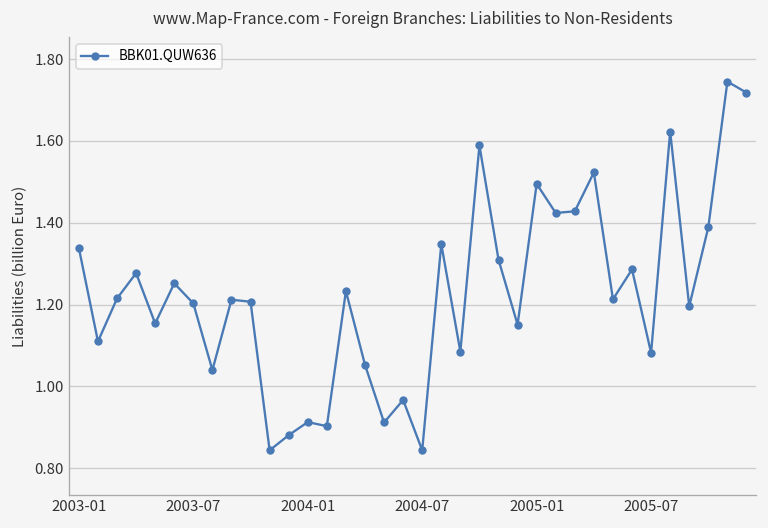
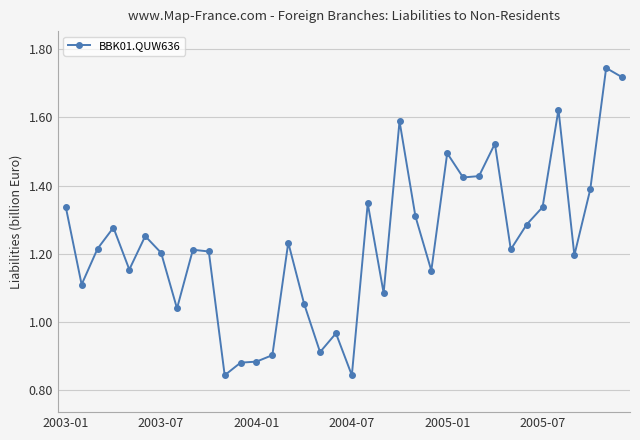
  {
    "2003-01": 1.34,
    "2003-07": 1.20,
-   "2004-01": 0.91,
+   "2004-01": 0.88,
    "2004-07": 0.84,
    "2005-01": 1.50,
-   "2005-07": 1.08
+   "2005-07": 1.34
  }
